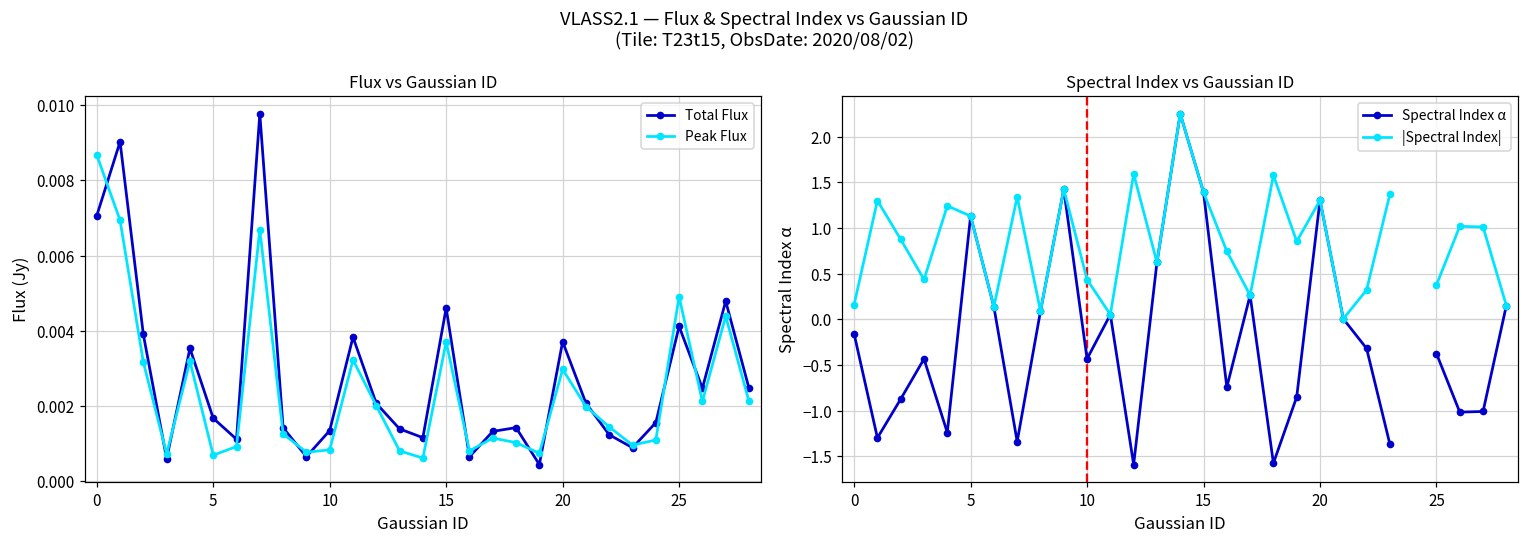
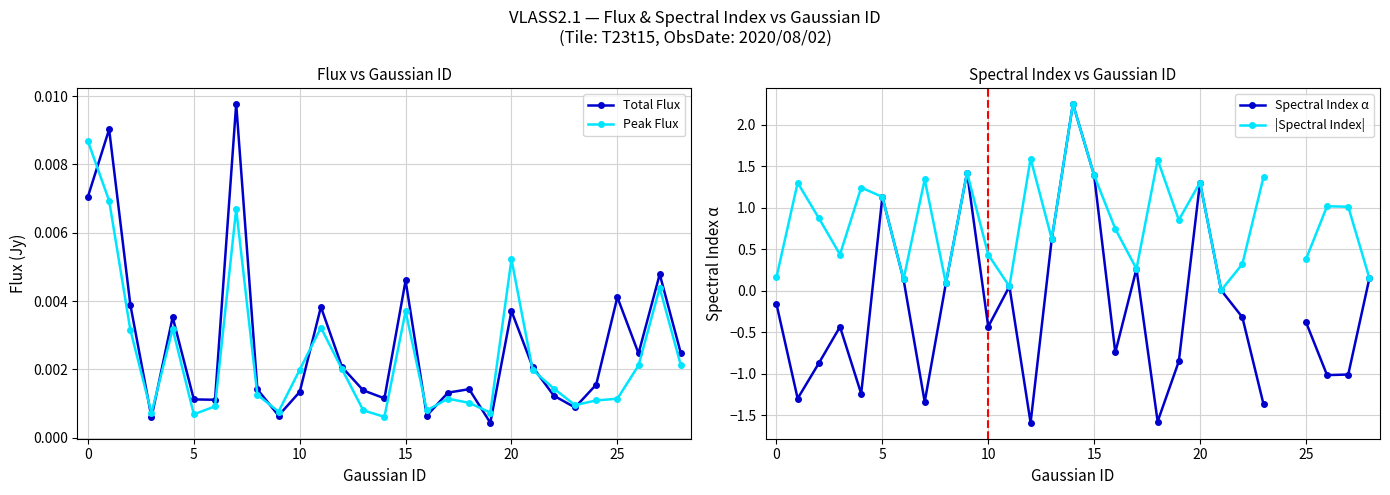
  {
    "Flux vs Gaussian ID": {
      "Total Flux": {
        "0": 0.0071,
-       "5": 0.0017,
+       "5": 0.0011,
        "10": 0.0013,
        "15": 0.0046,
        "20": 0.0037,
        "25": 0.0041
      },
      "Peak Flux": {
        "0": 0.0087,
        "5": 0.0007,
-       "10": 0.0008,
+       "10": 0.0020,
        "15": 0.0037,
-       "20": 0.0030,
-       "25": 0.0049
+       "20": 0.0052,
+       "25": 0.0011
      }
    },
    "Spectral Index vs Gaussian ID": {
      "Spectral Index α": {
        "0": -0.2,
        "10": -0.4,
        "25": -0.4
      },
      "|Spectral Index|": {
        "0": 0.2,
        "10": 0.4,
        "25": 0.4
      }
    }
  }
